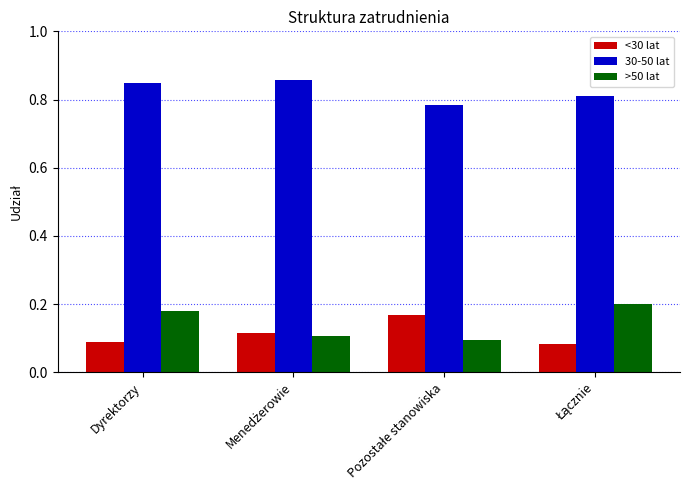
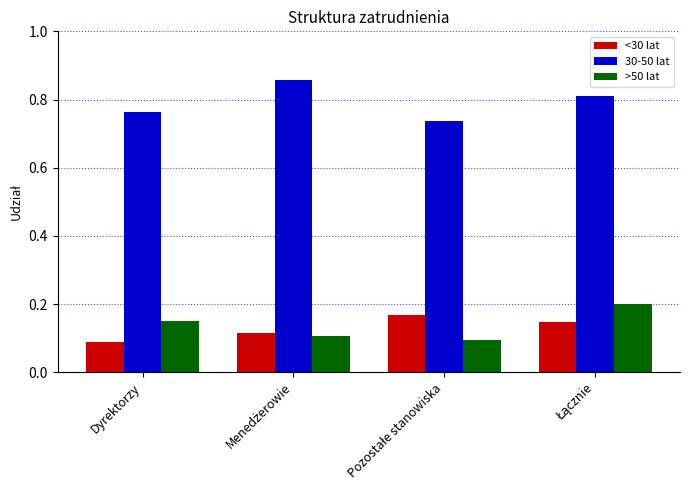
  {
    "<30 lat": {
      "Dyrektorzy": 0.09,
      "Menedżerowie": 0.12,
      "Pozostałe stanowiska": 0.17,
-     "Łącznie": 0.08
+     "Łącznie": 0.15
    },
    "30-50 lat": {
-     "Dyrektorzy": 0.85,
+     "Dyrektorzy": 0.76,
      "Menedżerowie": 0.86,
-     "Pozostałe stanowiska": 0.79,
+     "Pozostałe stanowiska": 0.74,
      "Łącznie": 0.81
    },
    ">50 lat": {
-     "Dyrektorzy": 0.18,
+     "Dyrektorzy": 0.15,
      "Menedżerowie": 0.11,
      "Pozostałe stanowiska": 0.10,
      "Łącznie": 0.20
    }
  }
